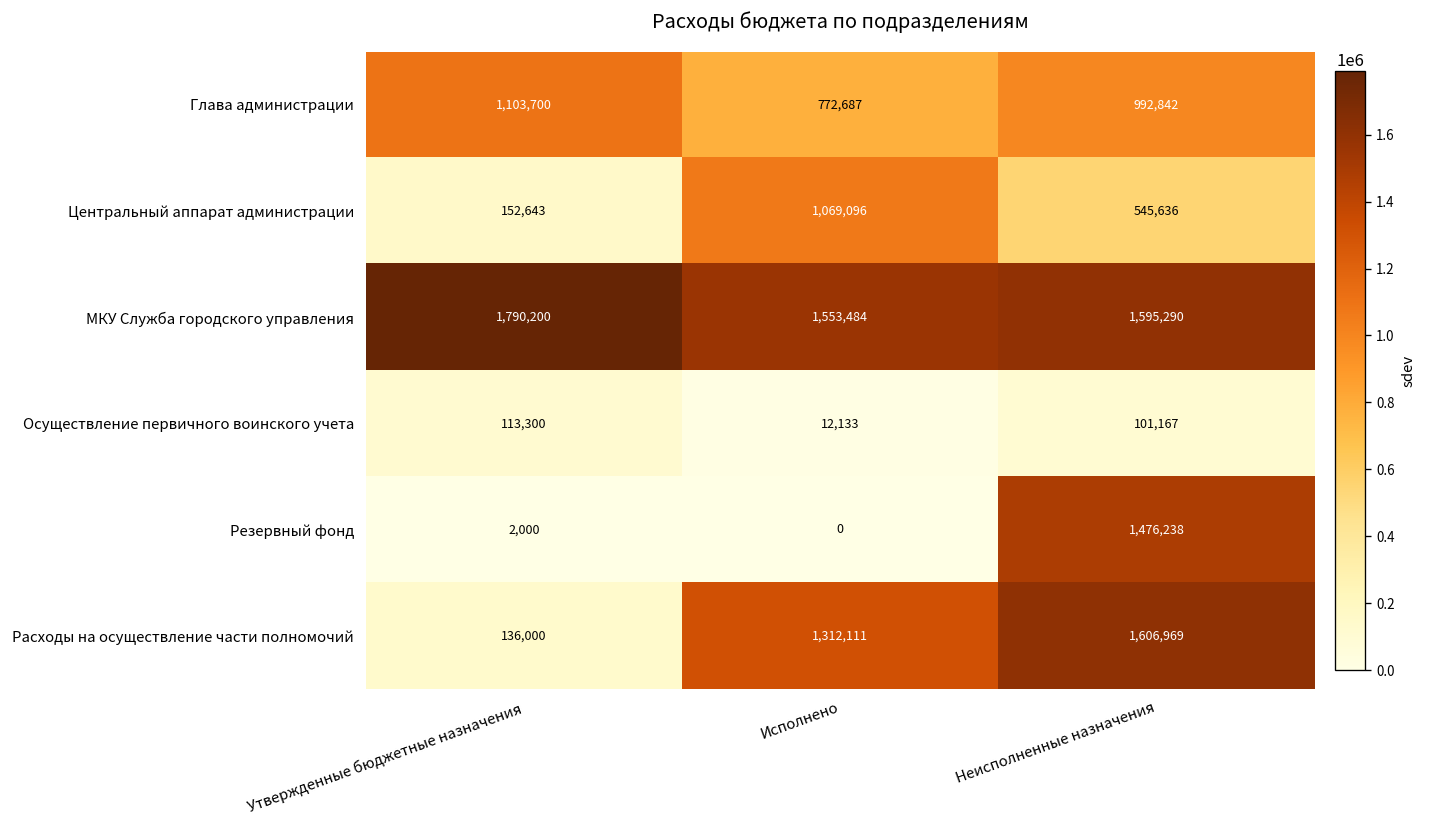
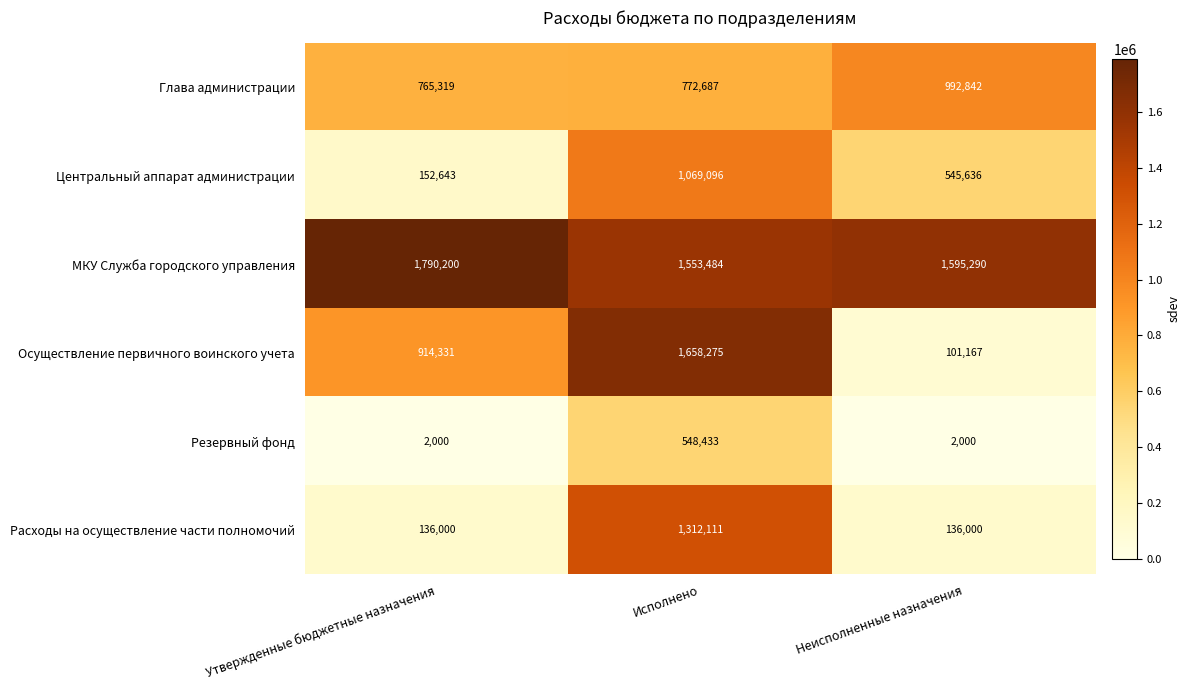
  {
    "Глава администрации": {
-     "Утвержденные бюджетные назначения": "1,103,700",
+     "Утвержденные бюджетные назначения": "765,319",
      "Исполнено": "772,687",
      "Неисполненные назначения": "992,842"
    },
    "Центральный аппарат администрации": {
      "Утвержденные бюджетные назначения": "152,643",
      "Исполнено": "1,069,096",
      "Неисполненные назначения": "545,636"
    },
    "МКУ Служба городского управления": {
      "Утвержденные бюджетные назначения": "1,790,200",
      "Исполнено": "1,553,484",
      "Неисполненные назначения": "1,595,290"
    },
    "Осуществление первичного воинского учета": {
-     "Утвержденные бюджетные назначения": "113,300",
-     "Исполнено": "12,133",
+     "Утвержденные бюджетные назначения": "914,331",
+     "Исполнено": "1,658,275",
      "Неисполненные назначения": "101,167"
    },
    "Резервный фонд": {
      "Утвержденные бюджетные назначения": "2,000",
-     "Исполнено": "0",
-     "Неисполненные назначения": "1,476,238"
+     "Исполнено": "548,433",
+     "Неисполненные назначения": "2,000"
    },
    "Расходы на осуществление части полномочий": {
      "Утвержденные бюджетные назначения": "136,000",
      "Исполнено": "1,312,111",
-     "Неисполненные назначения": "1,606,969"
+     "Неисполненные назначения": "136,000"
    }
  }
